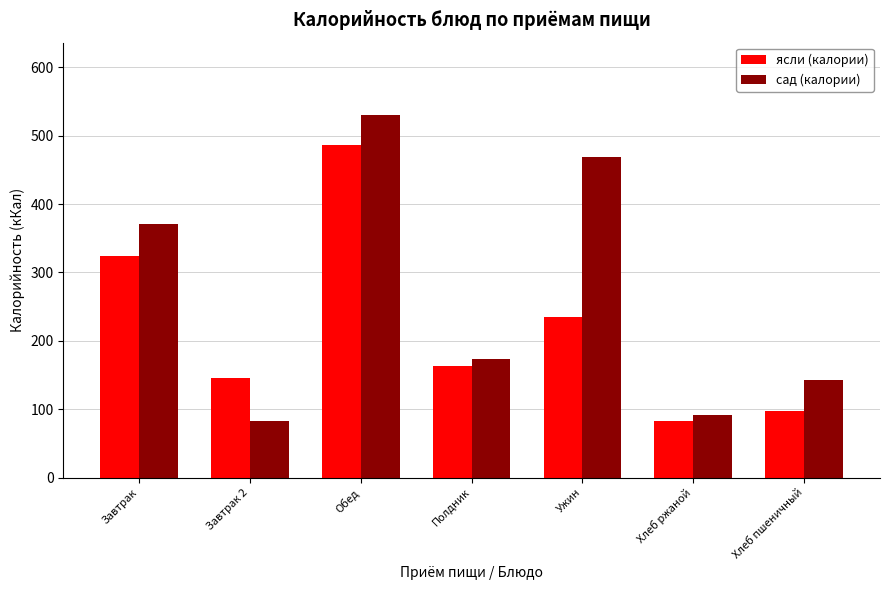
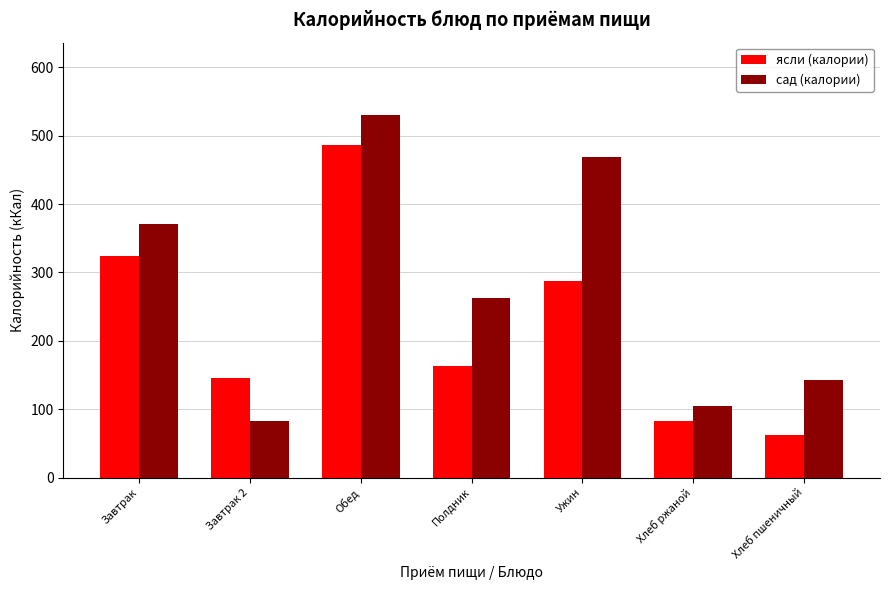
  {
    "ясли (калории)": {
      "Завтрак": 320,
      "Завтрак 2": 150,
      "Обед": 490,
      "Полдник": 160,
-     "Ужин": 230,
+     "Ужин": 290,
      "Хлеб ржаной": 80,
-     "Хлеб пшеничный": 100
+     "Хлеб пшеничный": 60
    },
    "сад (калории)": {
      "Завтрак": 370,
      "Завтрак 2": 80,
      "Обед": 530,
-     "Полдник": 170,
+     "Полдник": 260,
      "Ужин": 470,
-     "Хлеб ржаной": 90,
+     "Хлеб ржаной": 100,
      "Хлеб пшеничный": 140
    }
  }
